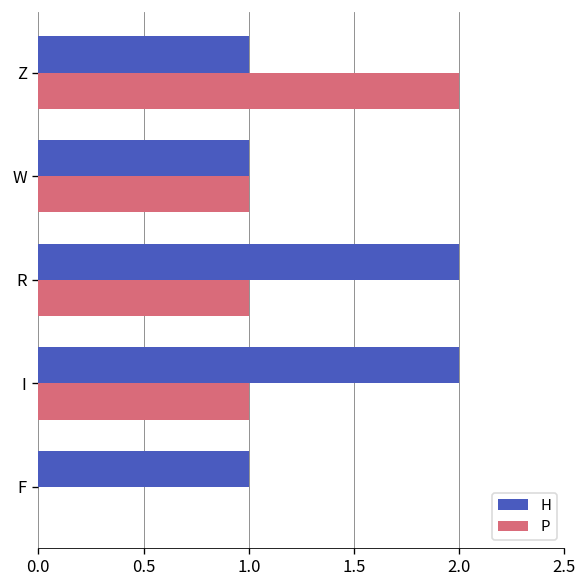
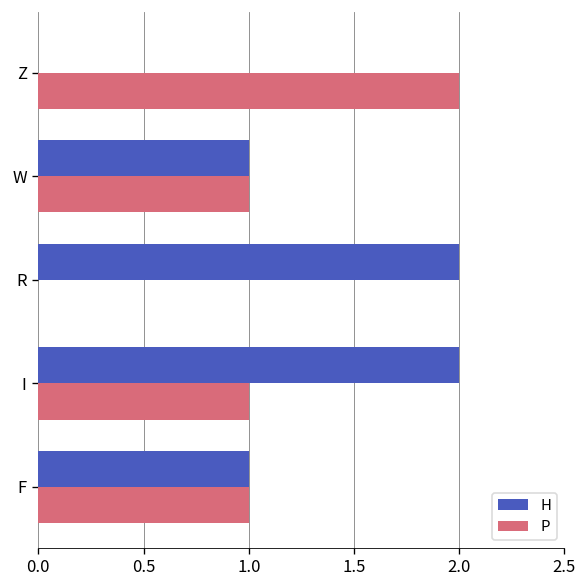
  {
    "H": {
-     "Z": 1,
+     "Z": 0,
      "W": 1,
      "R": 2,
      "I": 2,
      "F": 1
    },
    "P": {
      "Z": 2,
      "W": 1,
-     "R": 1,
+     "R": 0,
      "I": 1,
-     "F": 0
+     "F": 1
    }
  }
